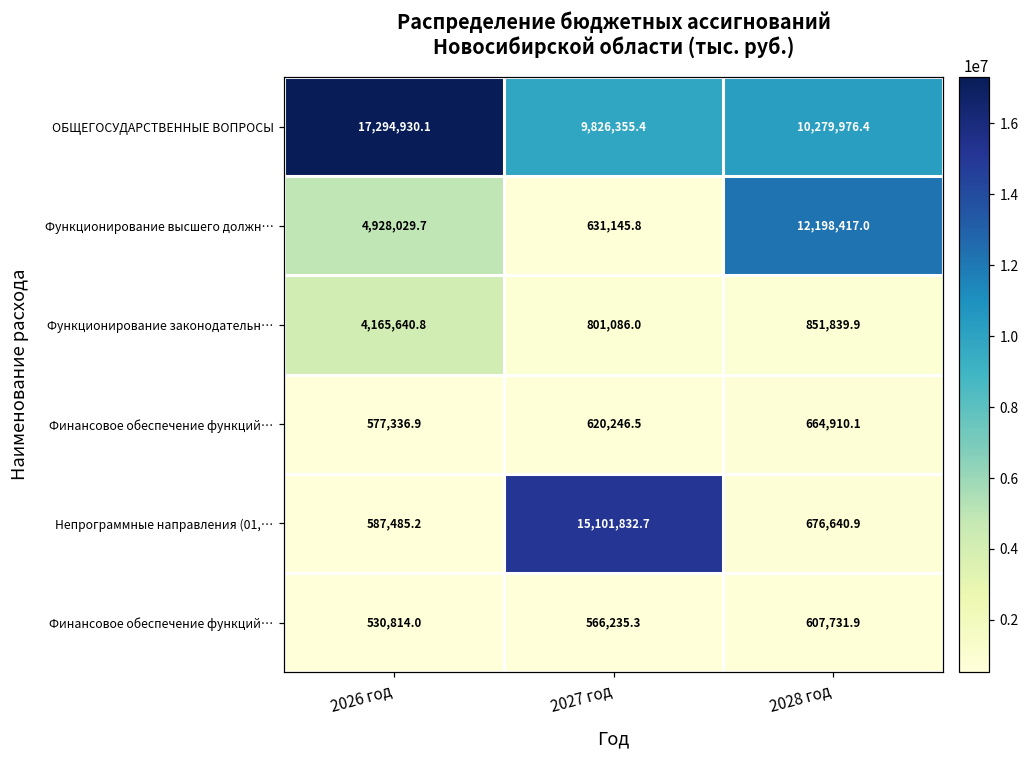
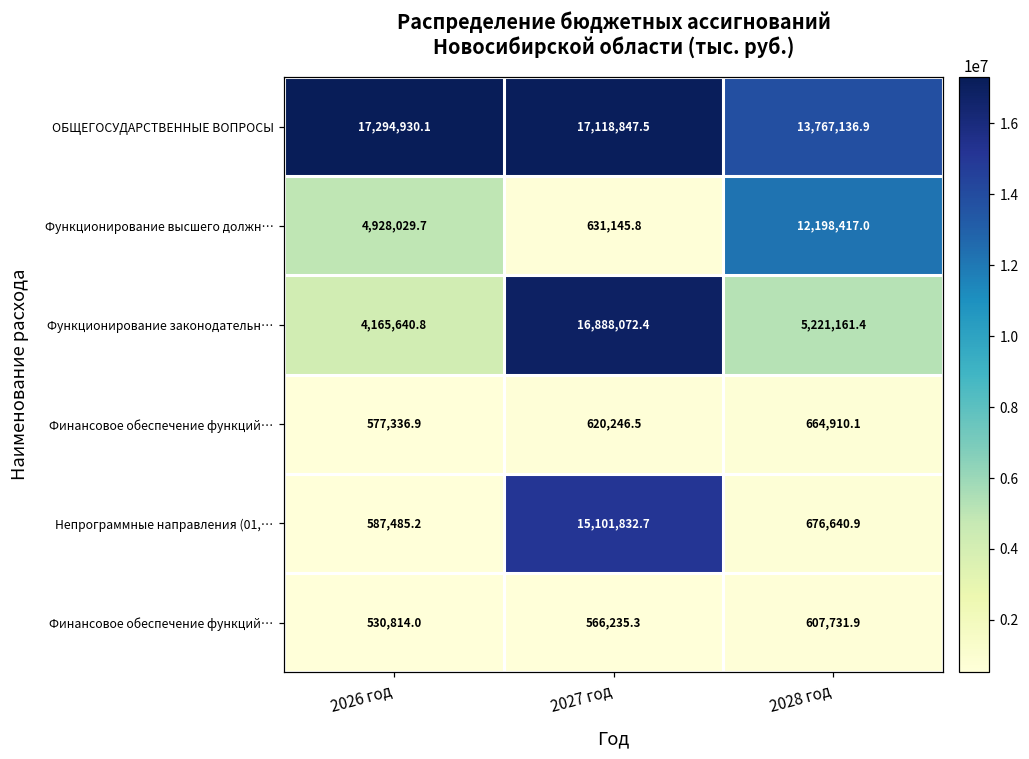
  {
    "ОБЩЕГОСУДАРСТВЕННЫЕ ВОПРОСЫ": {
      "2026 год": "17,294,930.1",
-     "2027 год": "9,826,355.4",
-     "2028 год": "10,279,976.4"
+     "2027 год": "17,118,847.5",
+     "2028 год": "13,767,136.9"
    },
    "Функционирование высшего должн…": {
      "2026 год": "4,928,029.7",
      "2027 год": "631,145.8",
      "2028 год": "12,198,417.0"
    },
    "Функционирование законодательн…": {
      "2026 год": "4,165,640.8",
-     "2027 год": "801,086.0",
-     "2028 год": "851,839.9"
+     "2027 год": "16,888,072.4",
+     "2028 год": "5,221,161.4"
    },
    "Непрограммные направления (01,…": {
      "2026 год": "587,485.2",
      "2027 год": "15,101,832.7",
      "2028 год": "676,640.9"
    }
  }
